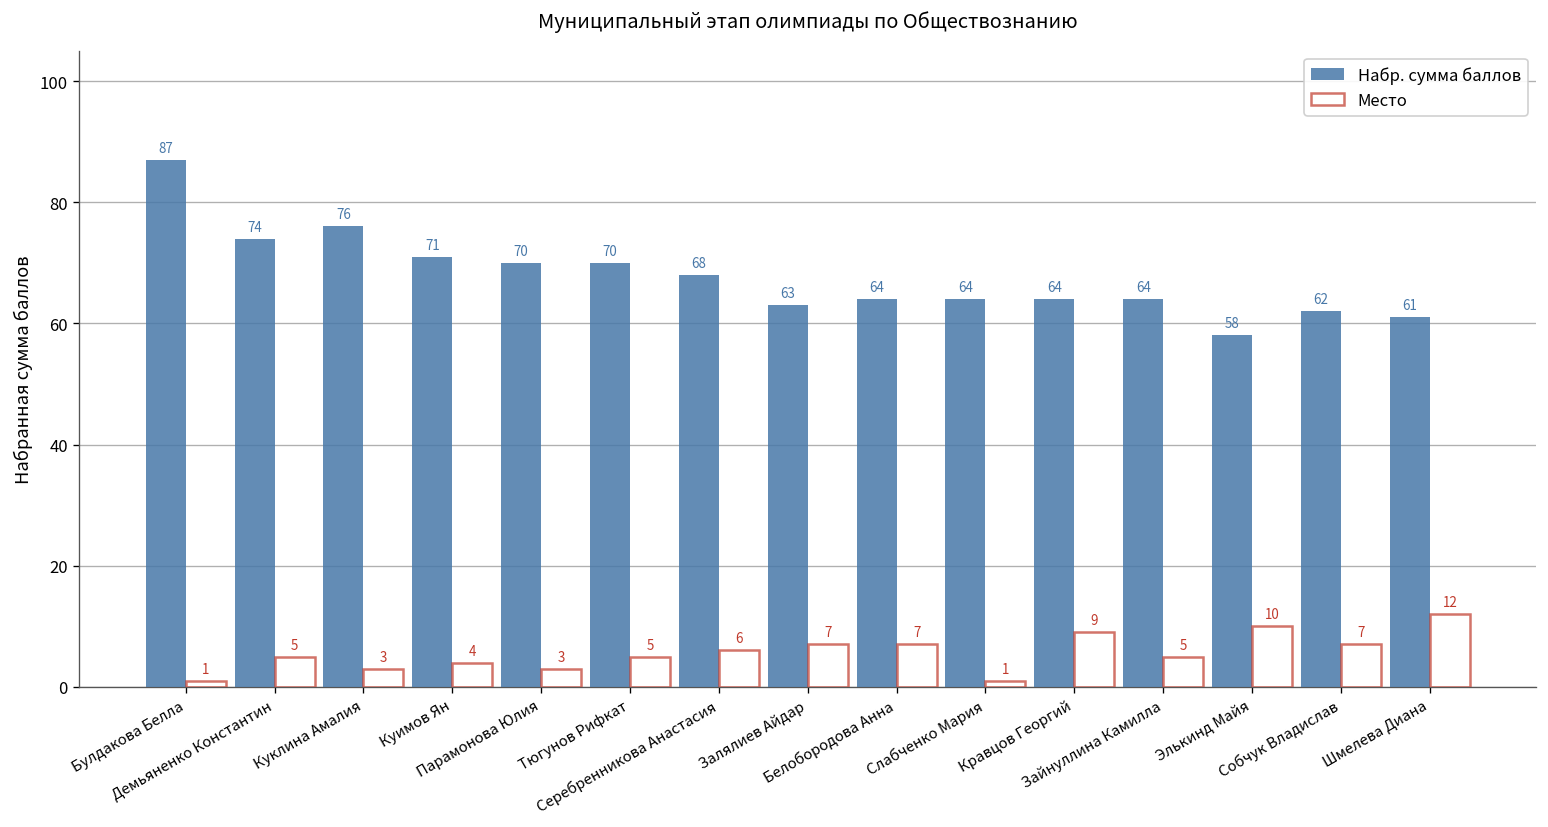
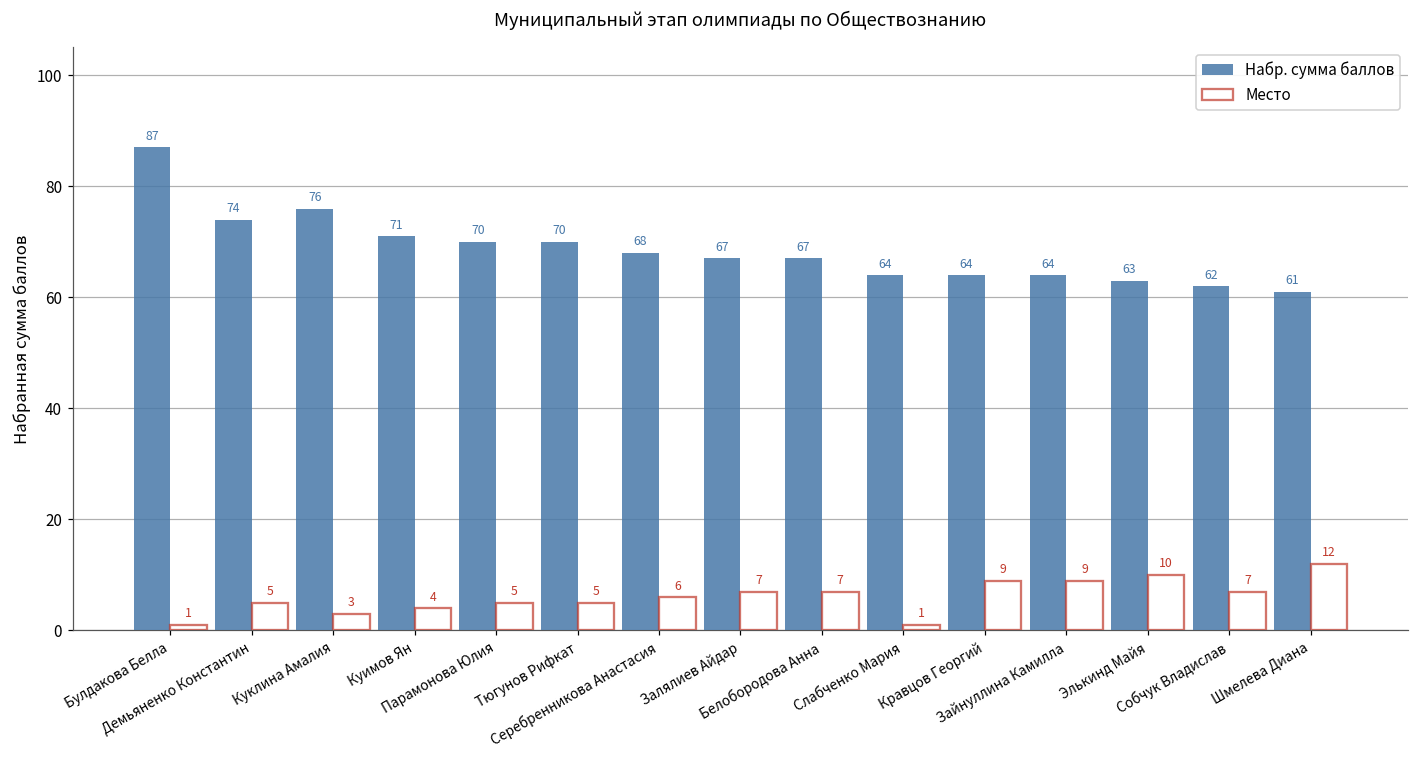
  {
    "Набр. сумма баллов": {
      "Булдакова Белла": 87,
      "Демьяненко Константин": 74,
      "Куклина Амалия": 76,
      "Куимов Ян": 71,
      "Парамонова Юлия": 70,
      "Тюгунов Рифкат": 70,
      "Серебренникова Анастасия": 68,
-     "Залялиев Айдар": 63,
-     "Белобородова Анна": 64,
+     "Залялиев Айдар": 67,
+     "Белобородова Анна": 67,
      "Слабченко Мария": 64,
      "Кравцов Георгий": 64,
      "Зайнуллина Камилла": 64,
-     "Элькинд Майя": 58,
+     "Элькинд Майя": 63,
      "Собчук Владислав": 62,
      "Шмелева Диана": 61
    },
    "Место": {
      "Булдакова Белла": 1,
      "Демьяненко Константин": 5,
      "Куклина Амалия": 3,
      "Куимов Ян": 4,
-     "Парамонова Юлия": 3,
+     "Парамонова Юлия": 5,
      "Тюгунов Рифкат": 5,
      "Серебренникова Анастасия": 6,
      "Залялиев Айдар": 7,
      "Белобородова Анна": 7,
      "Слабченко Мария": 1,
      "Кравцов Георгий": 9,
-     "Зайнуллина Камилла": 5,
+     "Зайнуллина Камилла": 9,
      "Элькинд Майя": 10,
      "Собчук Владислав": 7,
      "Шмелева Диана": 12
    }
  }
